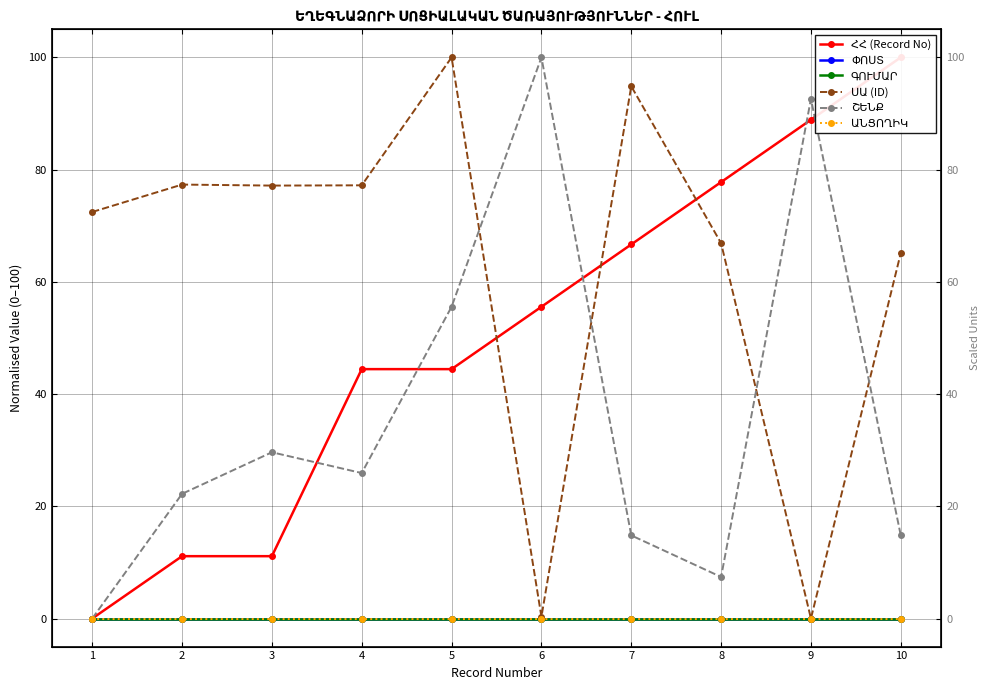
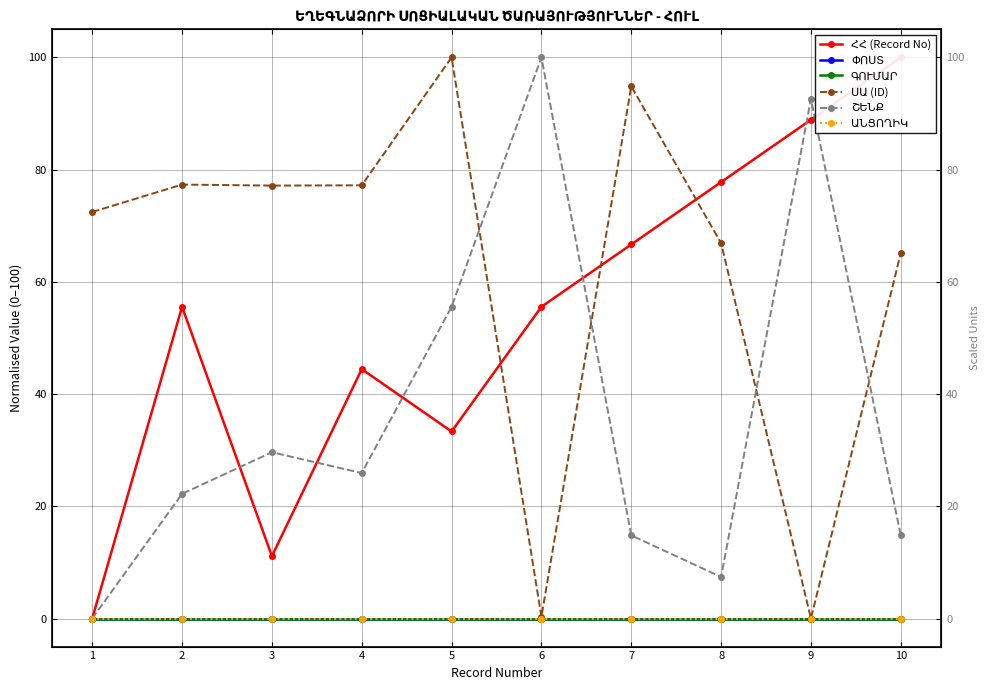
  {
    "ՀՀ (Record No)": {
-     "2": 11,
+     "2": 56,
      "3": 11,
      "4": 44,
-     "5": 44,
+     "5": 33,
      "6": 56,
      "7": 67,
      "8": 78,
      "9": 89
    },
    "ԱՆՑՈՂԻԿ": {
      "2": 0,
      "3": 0,
      "4": 0,
      "5": 0,
      "7": 0,
      "8": 0,
      "10": 0
    },
    "ՍԱ (ID)": {
      "1": 72,
      "2": 77,
      "3": 77,
      "4": 77,
      "5": 100,
      "7": 95,
      "8": 67,
      "10": 65
    },
    "ՇԵՆՔ": {
      "2": 22,
      "3": 30,
      "4": 26,
      "5": 56,
      "6": 100,
      "7": 15,
      "8": 7,
      "9": 93,
      "10": 15
    }
  }
